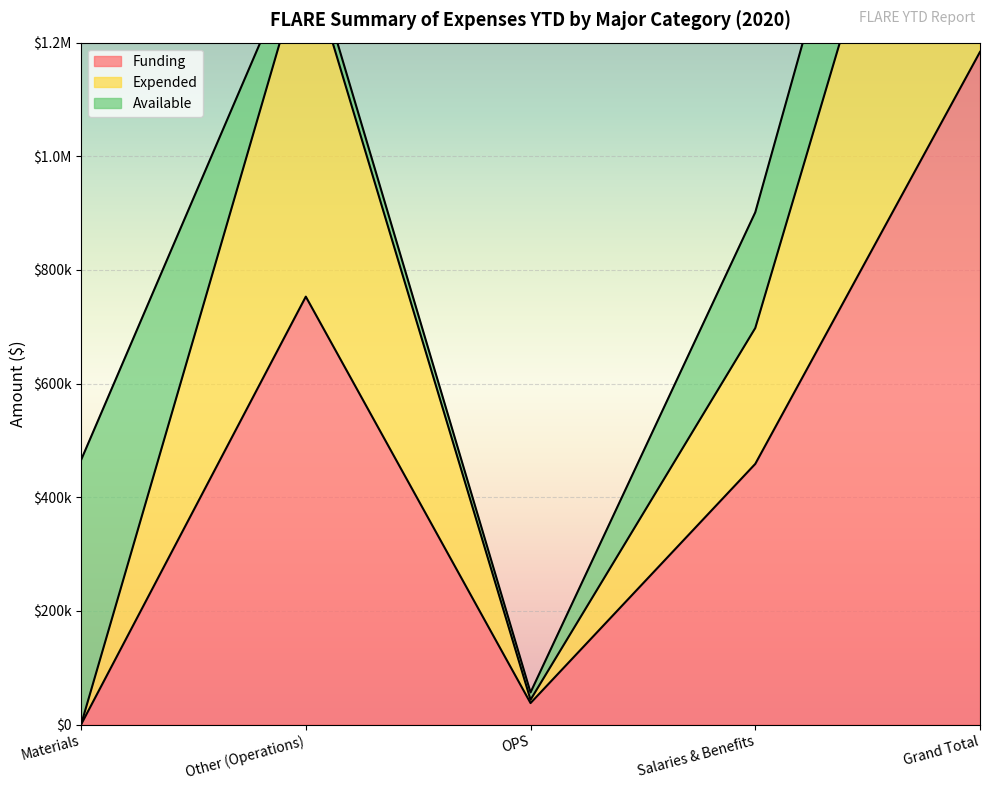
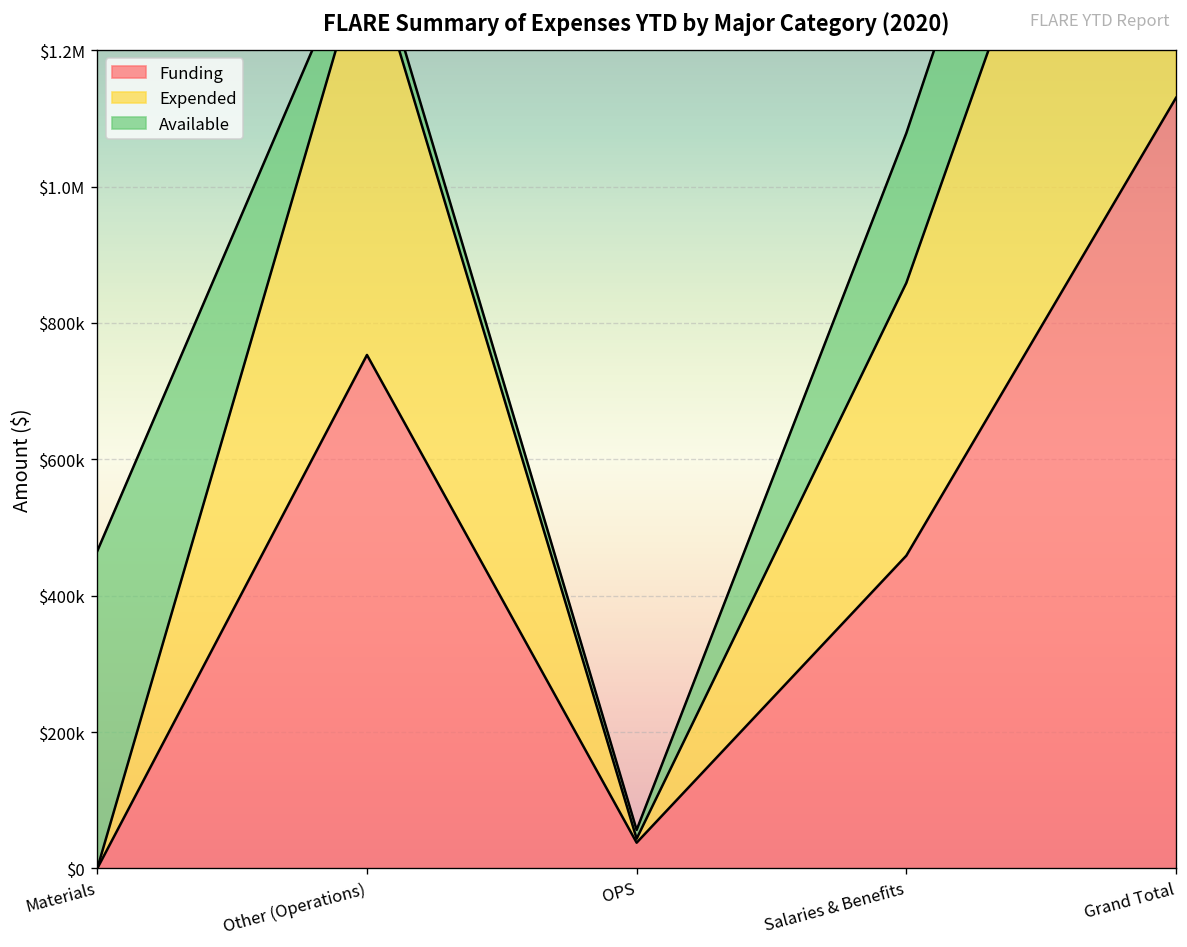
  {
    "Funding": {
      "Other (Operations)": "$750000",
      "OPS": "$40000",
      "Salaries & Benefits": "$460000",
-     "Grand Total": "$1180000"
+     "Grand Total": "$1130000"
    },
    "Expended": {
      "OPS": "$10000",
-     "Salaries & Benefits": "$240000"
+     "Salaries & Benefits": "$400000"
    },
    "Available": {
      "Materials": "$470000",
      "OPS": "$10000",
-     "Salaries & Benefits": "$200000"
+     "Salaries & Benefits": "$220000"
    }
  }
